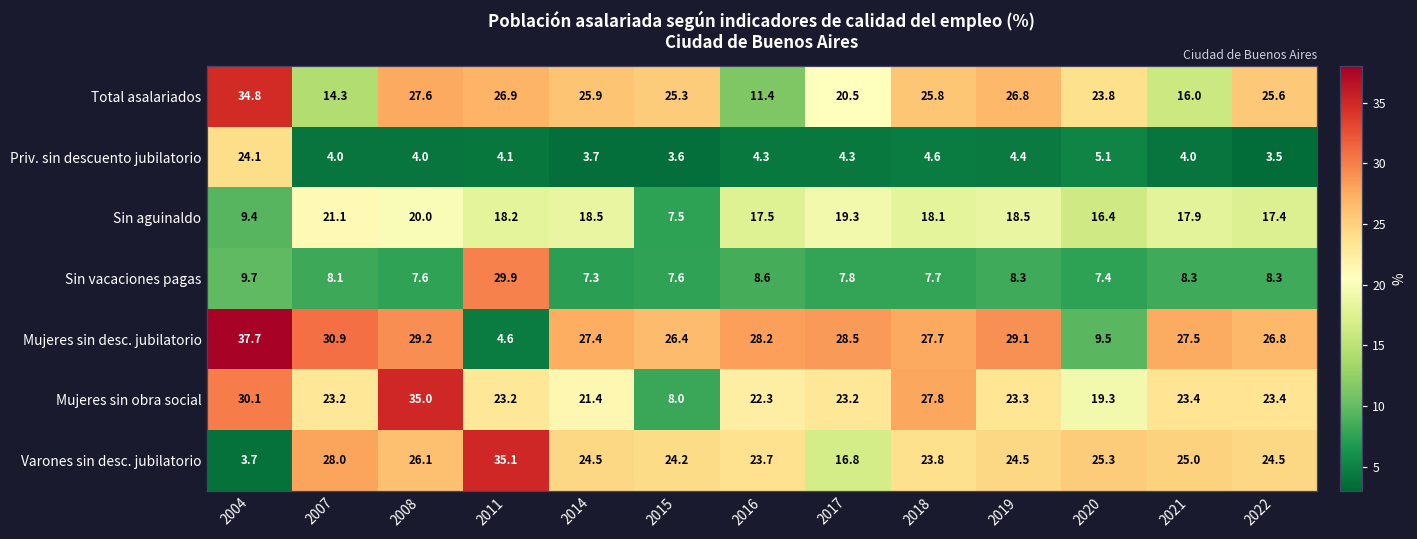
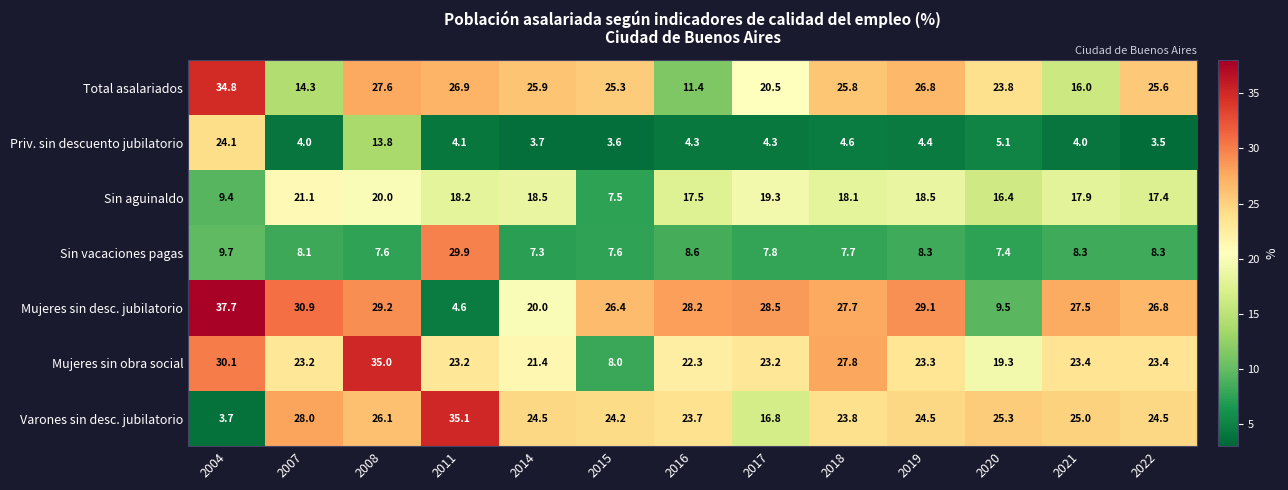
  {
    "Total asalariados": {
      "2004": 34.8,
      "2007": 14.3,
      "2008": 27.6,
      "2011": 26.9,
      "2014": 25.9,
      "2015": 25.3,
      "2016": 11.4,
      "2017": 20.5,
      "2018": 25.8,
      "2019": 26.8,
      "2020": 23.8,
      "2021": 16.0,
      "2022": 25.6
    },
    "Priv. sin descuento jubilatorio": {
      "2004": 24.1,
      "2007": 4.0,
-     "2008": 4.0,
+     "2008": 13.8,
      "2011": 4.1,
      "2014": 3.7,
      "2015": 3.6,
      "2016": 4.3,
      "2017": 4.3,
      "2018": 4.6,
      "2019": 4.4,
      "2020": 5.1,
      "2021": 4.0,
      "2022": 3.5
    },
    "Sin aguinaldo": {
      "2004": 9.4,
      "2007": 21.1,
      "2008": 20.0,
      "2011": 18.2,
      "2014": 18.5,
      "2015": 7.5,
      "2016": 17.5,
      "2017": 19.3,
      "2018": 18.1,
      "2019": 18.5,
      "2020": 16.4,
      "2021": 17.9,
      "2022": 17.4
    },
    "Sin vacaciones pagas": {
      "2004": 9.7,
      "2007": 8.1,
      "2008": 7.6,
      "2011": 29.9,
      "2014": 7.3,
      "2015": 7.6,
      "2016": 8.6,
      "2017": 7.8,
      "2018": 7.7,
      "2019": 8.3,
      "2020": 7.4,
      "2021": 8.3,
      "2022": 8.3
    },
    "Mujeres sin desc. jubilatorio": {
      "2004": 37.7,
      "2007": 30.9,
      "2008": 29.2,
      "2011": 4.6,
-     "2014": 27.4,
+     "2014": 20.0,
      "2015": 26.4,
      "2016": 28.2,
      "2017": 28.5,
      "2018": 27.7,
      "2019": 29.1,
      "2020": 9.5,
      "2021": 27.5,
      "2022": 26.8
    },
    "Mujeres sin obra social": {
      "2004": 30.1,
      "2007": 23.2,
      "2008": 35.0,
      "2011": 23.2,
      "2014": 21.4,
      "2015": 8.0,
      "2016": 22.3,
      "2017": 23.2,
      "2018": 27.8,
      "2019": 23.3,
      "2020": 19.3,
      "2021": 23.4,
      "2022": 23.4
    },
    "Varones sin desc. jubilatorio": {
      "2004": 3.7,
      "2007": 28.0,
      "2008": 26.1,
      "2011": 35.1,
      "2014": 24.5,
      "2015": 24.2,
      "2016": 23.7,
      "2017": 16.8,
      "2018": 23.8,
      "2019": 24.5,
      "2020": 25.3,
      "2021": 25.0,
      "2022": 24.5
    }
  }
